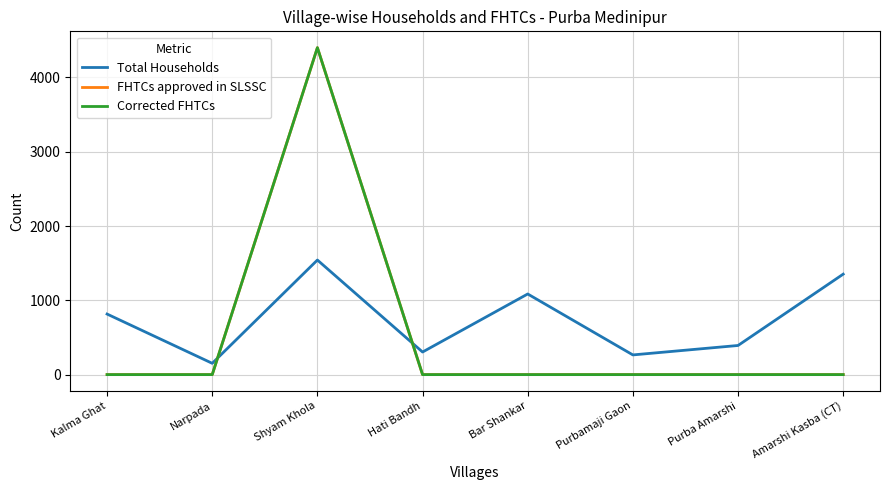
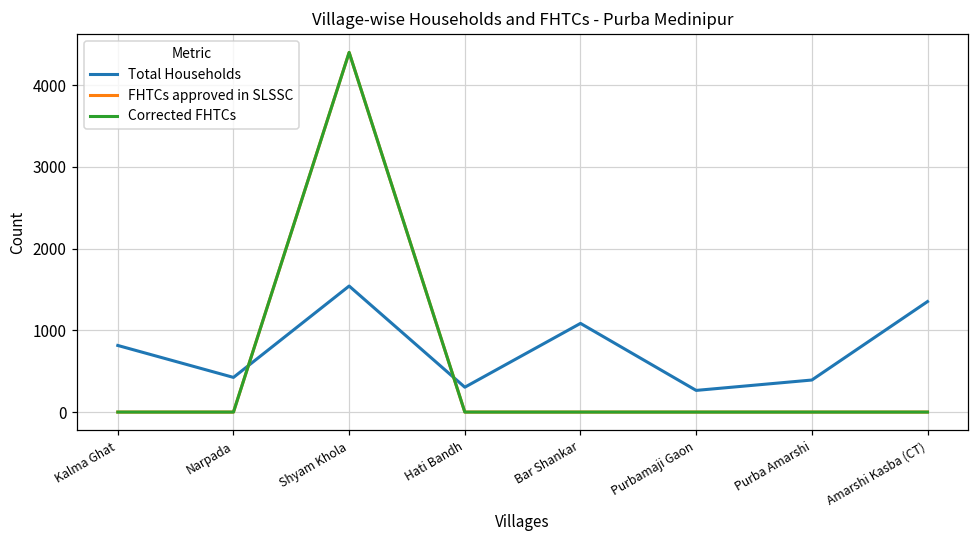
  {
    "Total Households": {
      "Kalma Ghat": 800,
-     "Narpada": 200,
+     "Narpada": 400,
      "Shyam Khola": 1500,
      "Hati Bandh": 300,
      "Bar Shankar": 1100,
      "Purbamaji Gaon": 300,
      "Purba Amarshi": 400,
      "Amarshi Kasba (CT)": 1400
    },
    "Corrected FHTCs": {
      "Kalma Ghat": 0,
      "Narpada": 0,
      "Shyam Khola": 4400,
      "Hati Bandh": 0,
      "Bar Shankar": 0,
      "Purbamaji Gaon": 0,
      "Purba Amarshi": 0,
      "Amarshi Kasba (CT)": 0
    }
  }
